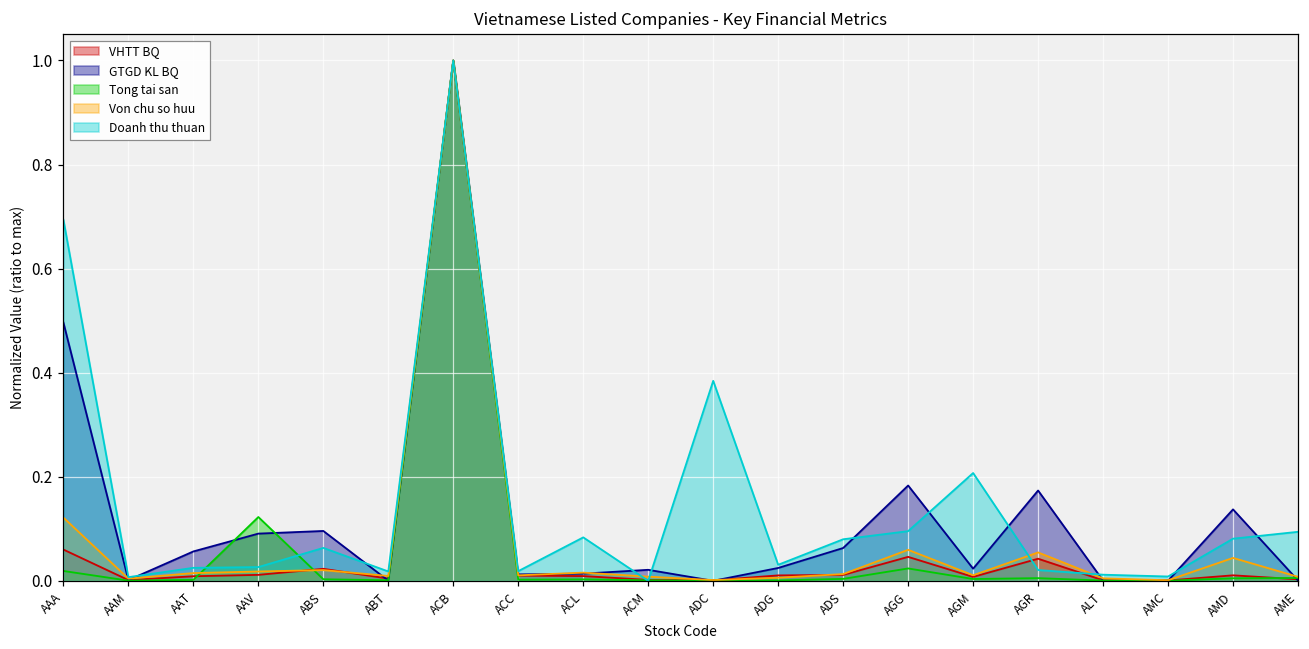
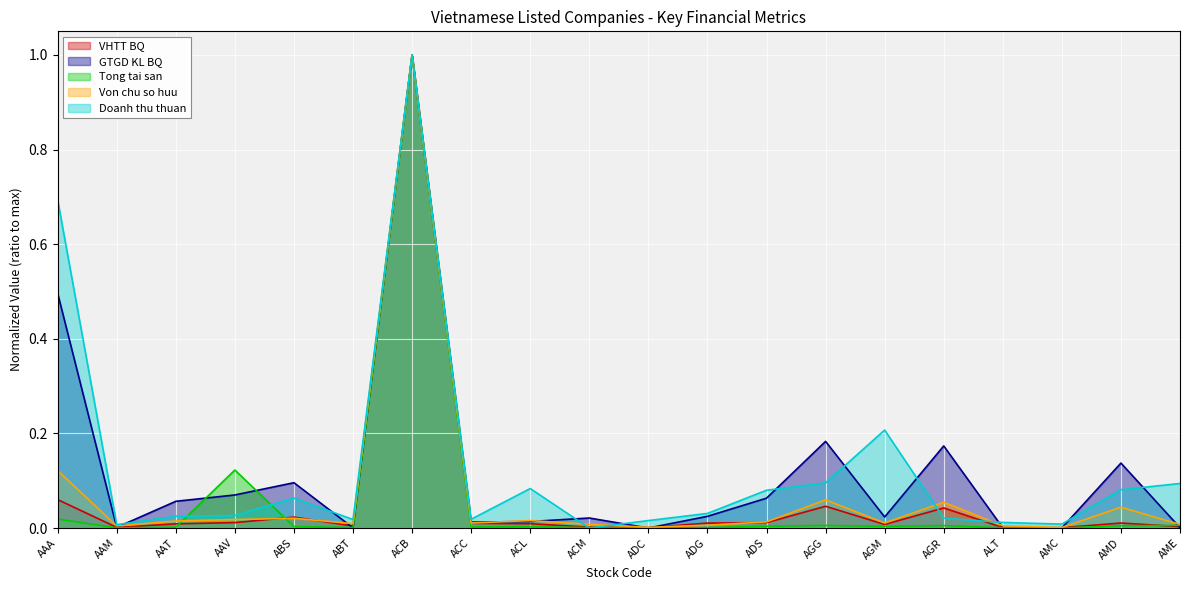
  {
    "VHTT BQ": {
      "AAA": 0.06,
      "AAT": 0.01,
      "AAV": 0.01,
      "AGG": 0.05,
      "AGR": 0.04,
      "AMD": 0.01
    },
    "GTGD KL BQ": {
      "AAA": 0.50,
      "AAT": 0.06,
-     "AAV": 0.09,
+     "AAV": 0.07,
      "ABS": 0.10,
      "ACM": 0.02,
      "ADG": 0.02,
      "ADS": 0.06,
      "AGG": 0.18,
      "AGM": 0.02,
      "AGR": 0.17,
      "AMD": 0.14
    },
    "Tong tai san": {
      "AAA": 0.02,
      "AAT": 0.00,
      "AAV": 0.12,
      "ABS": 0.00,
      "ACC": 0.00,
      "ACL": 0.00,
      "ADS": 0.00,
-     "AGG": 0.02,
+     "AGG": 0.01,
      "AGR": 0.01,
      "AMD": 0.00
    },
    "Von chu so huu": {
      "AAA": 0.12,
      "AAT": 0.01,
      "AAV": 0.02,
      "ACM": 0.01,
      "AGG": 0.06,
      "AGR": 0.05,
      "AMD": 0.04
    },
    "Doanh thu thuan": {
      "AAA": 0.69,
      "AAT": 0.02,
      "AAV": 0.03,
      "ABS": 0.06,
      "ABT": 0.02,
      "ACC": 0.02,
      "ACL": 0.08,
-     "ADC": 0.38,
+     "ADC": 0.02,
      "ADG": 0.03,
      "ADS": 0.08,
      "AGG": 0.10,
      "AGM": 0.21,
      "AGR": 0.02,
      "ALT": 0.01,
      "AMC": 0.01,
      "AMD": 0.08,
      "AME": 0.09
    }
  }
